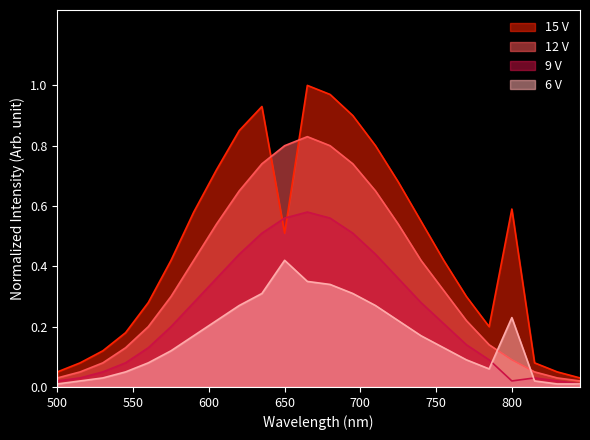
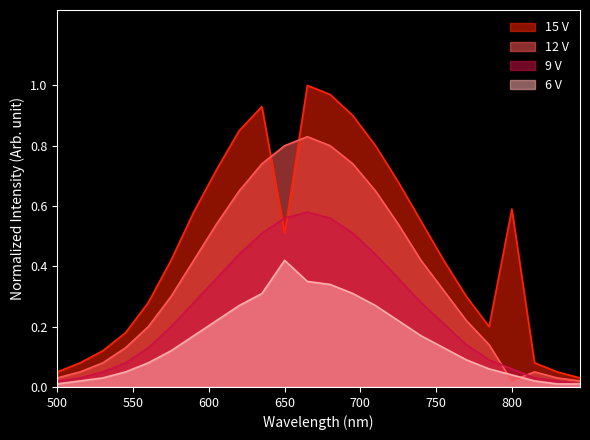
  {
    "15 V": {
      "500": 0.05,
      "650": 0.51,
      "800": 0.59
    },
    "12 V": {
      "500": 0.03,
      "650": 0.80,
-     "800": 0.09
+     "800": 0.02
    },
    "9 V": {
      "500": 0.02,
      "650": 0.56,
-     "800": 0.02
+     "800": 0.06
    },
    "6 V": {
      "500": 0.01,
      "650": 0.42,
-     "800": 0.23
+     "800": 0.04
    }
  }
